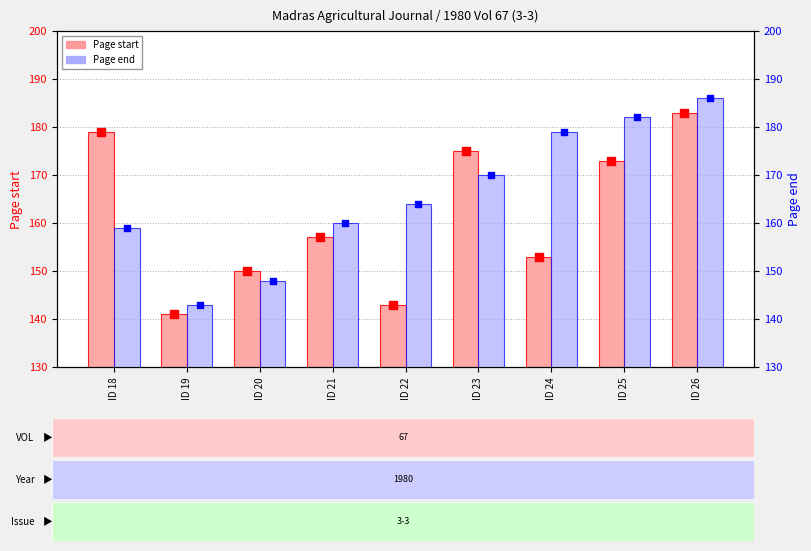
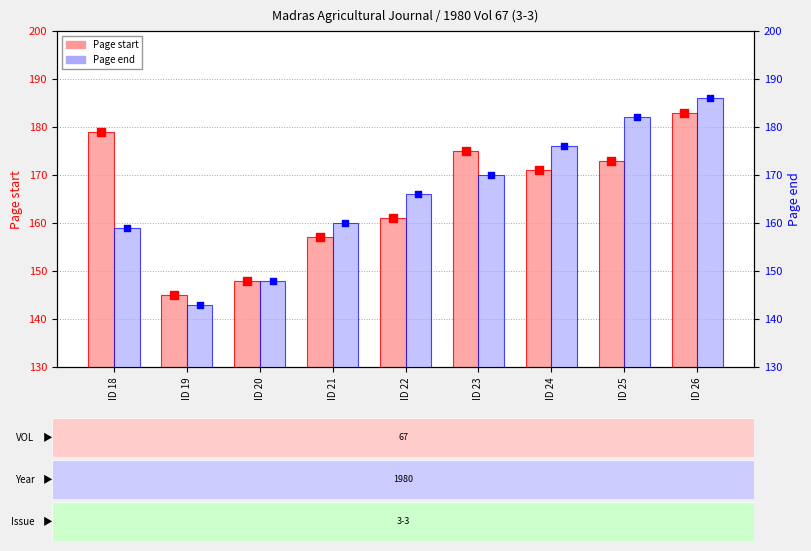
  {
    "Page start": {
      "ID 18": 179,
-     "ID 19": 141,
-     "ID 20": 150,
+     "ID 19": 145,
+     "ID 20": 148,
      "ID 21": 157,
-     "ID 22": 143,
+     "ID 22": 161,
      "ID 23": 175,
-     "ID 24": 153,
+     "ID 24": 171,
      "ID 25": 173,
      "ID 26": 183
    },
    "Page end": {
      "ID 18": 159,
      "ID 19": 143,
      "ID 20": 148,
      "ID 21": 160,
-     "ID 22": 164,
+     "ID 22": 166,
      "ID 23": 170,
-     "ID 24": 179,
+     "ID 24": 176,
      "ID 25": 182,
      "ID 26": 186
    }
  }
